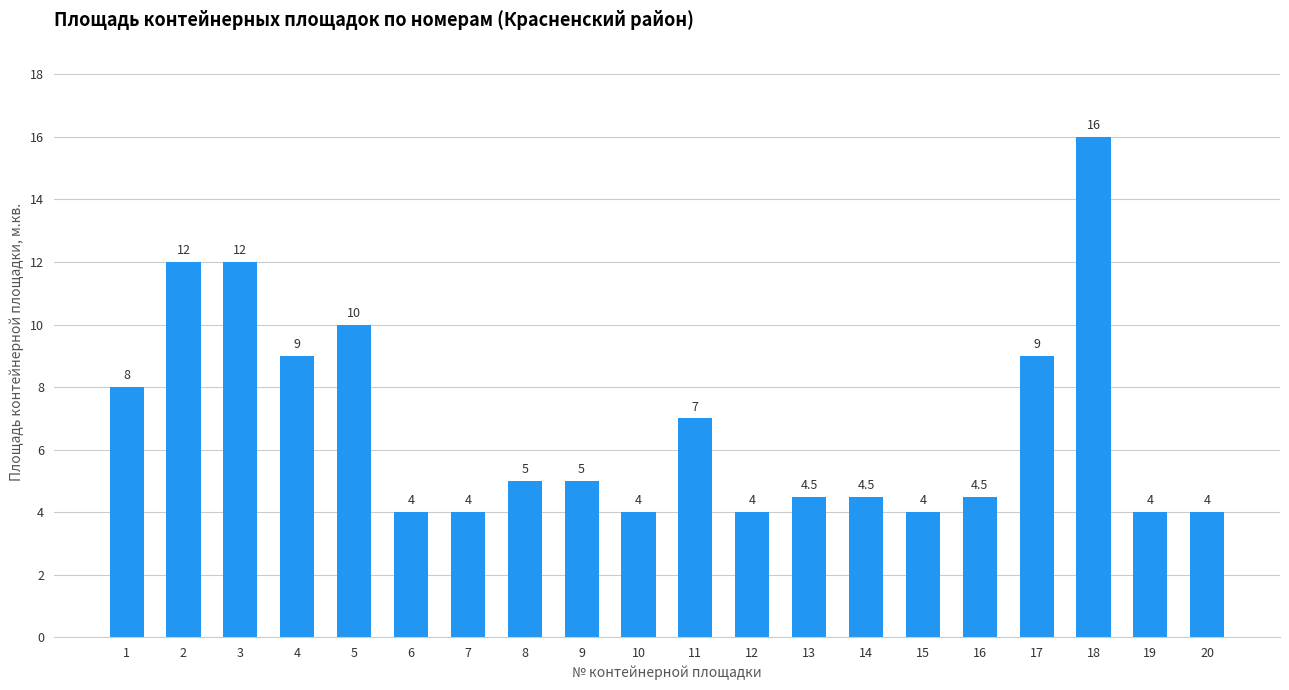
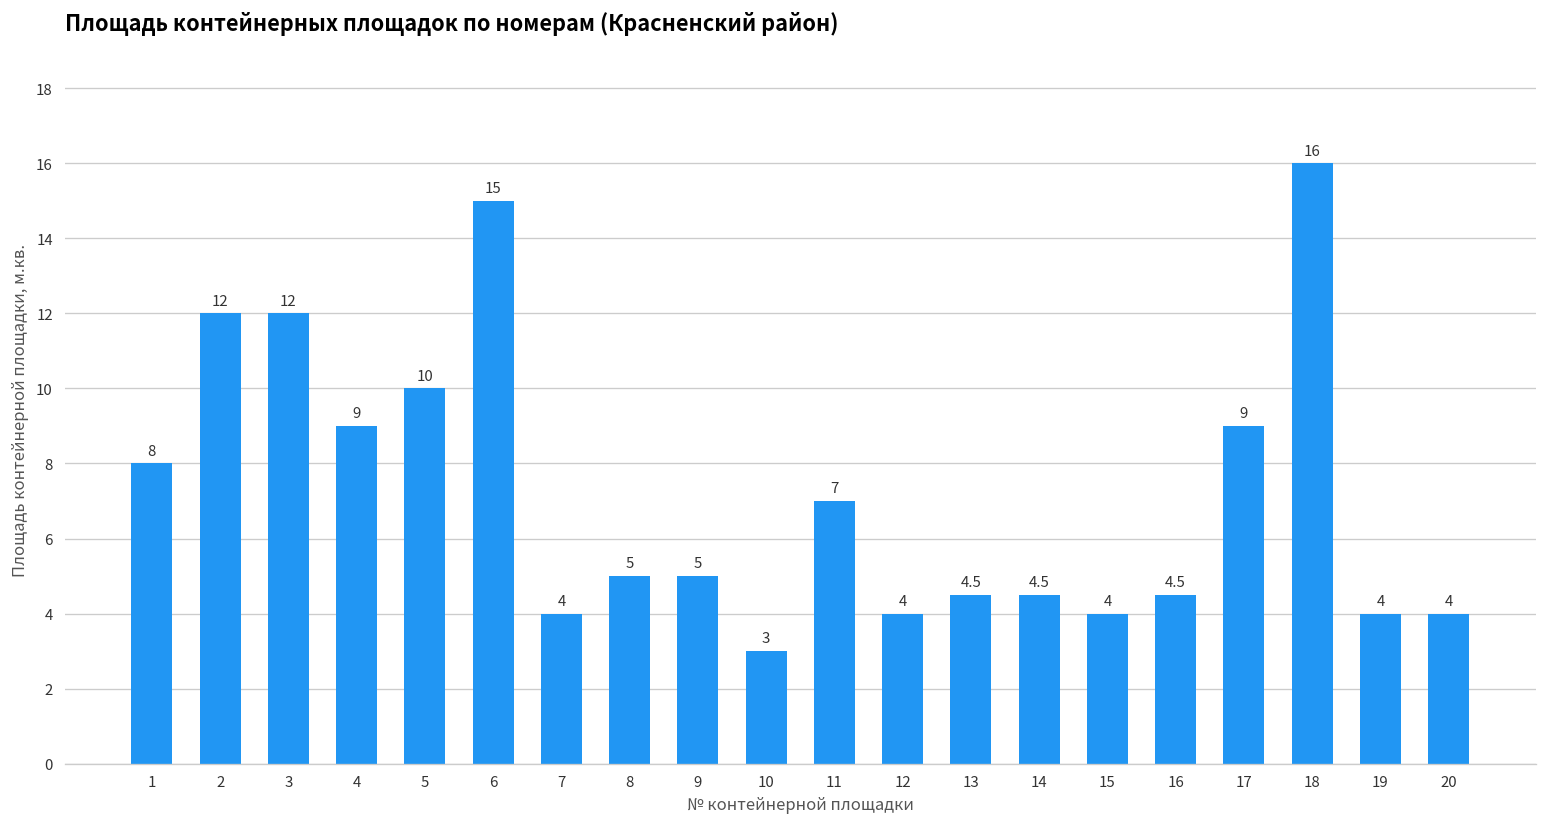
  {
    "1": 8,
    "2": 12,
    "3": 12,
    "4": 9,
    "5": 10,
-   "6": 4,
+   "6": 15,
    "7": 4,
    "8": 5,
    "9": 5,
-   "10": 4,
+   "10": 3,
    "11": 7,
    "12": 4,
    "13": 4.5,
    "14": 4.5,
    "15": 4,
    "16": 4.5,
    "17": 9,
    "18": 16,
    "19": 4,
    "20": 4
  }
